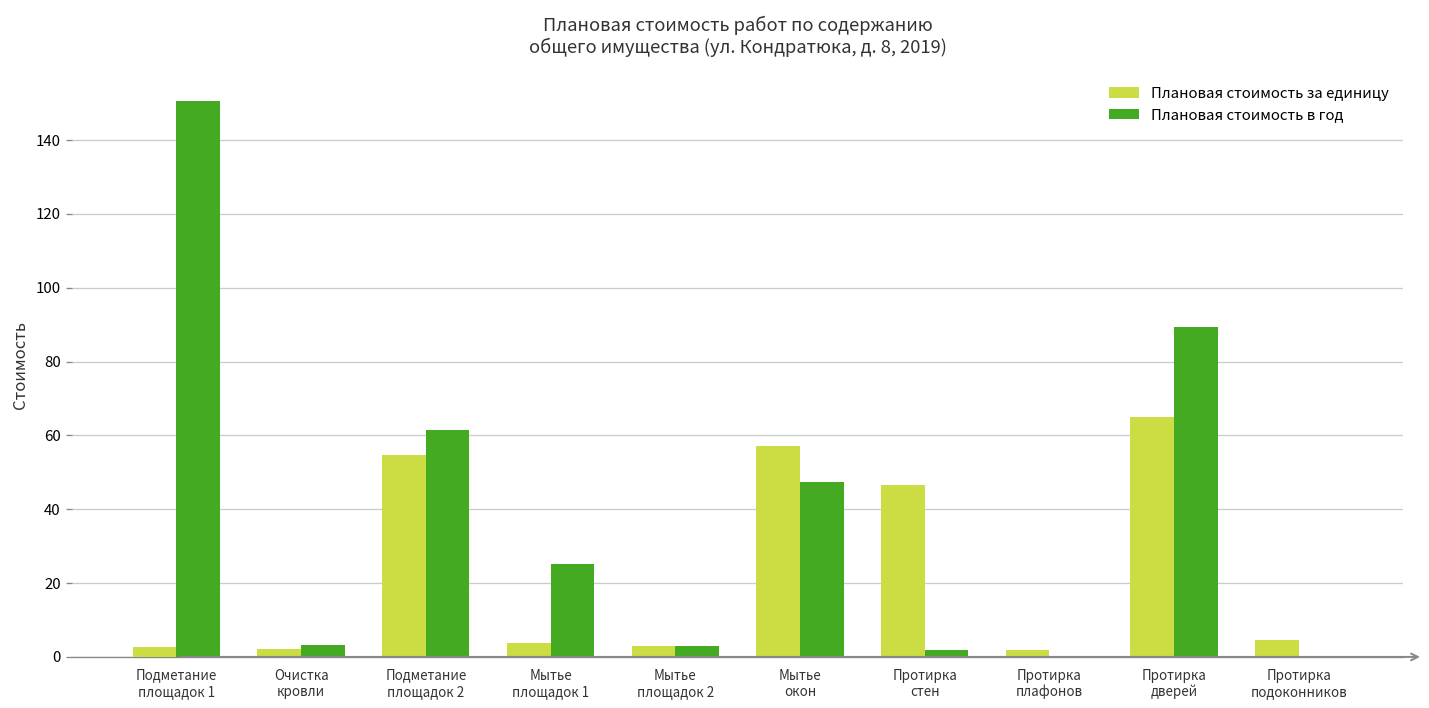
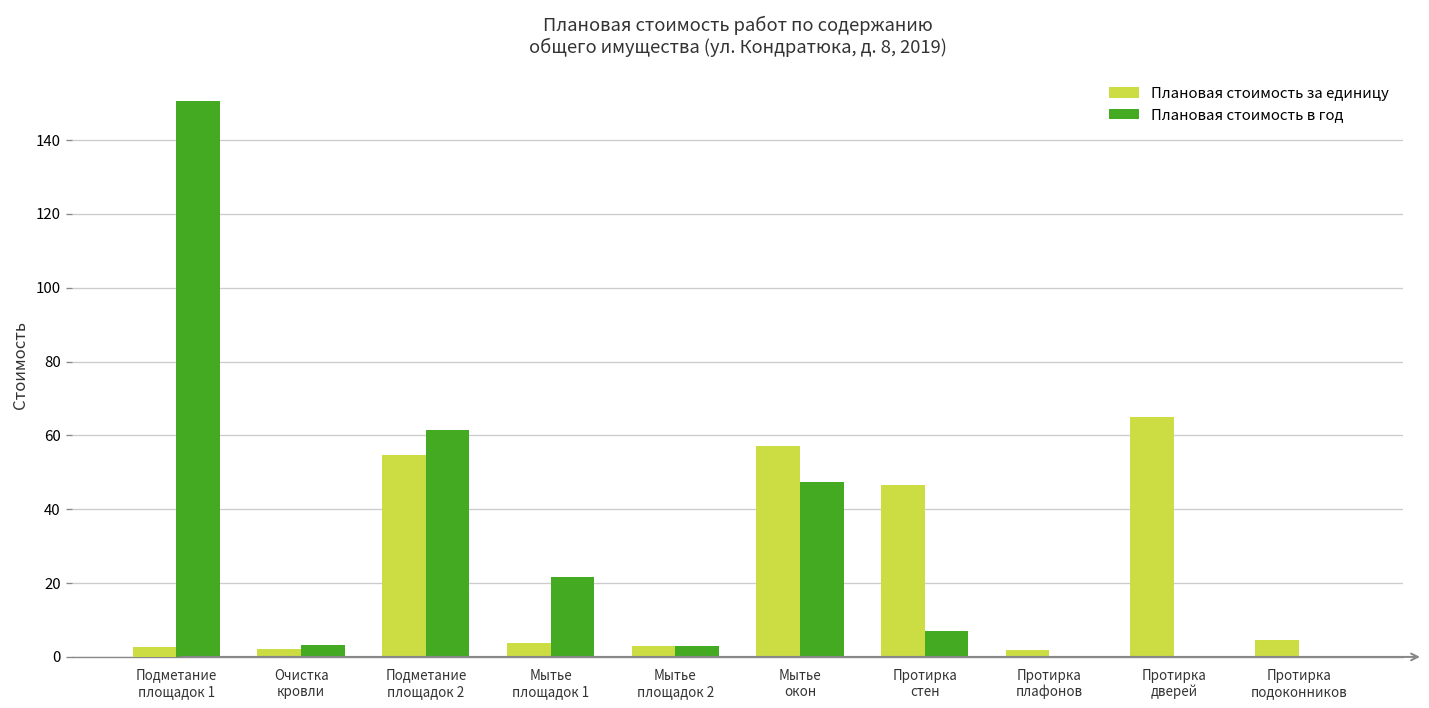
  {
    "Плановая стоимость за единицу": {
      "Подметание площадок 1": 3,
      "Очистка кровли": 2,
      "Подметание площадок 2": 55,
      "Мытье площадок 1": 4,
      "Мытье площадок 2": 3,
      "Мытье окон": 57,
      "Протирка стен": 47,
      "Протирка плафонов": 2,
      "Протирка дверей": 65,
      "Протирка подоконников": 5
    },
    "Плановая стоимость в год": {
      "Подметание площадок 1": 151,
      "Очистка кровли": 3,
      "Подметание площадок 2": 61,
-     "Мытье площадок 1": 25,
+     "Мытье площадок 1": 22,
      "Мытье площадок 2": 3,
      "Мытье окон": 47,
-     "Протирка стен": 2,
-     "Протирка дверей": 89
+     "Протирка стен": 7,
+     "Протирка дверей": 0
    }
  }
